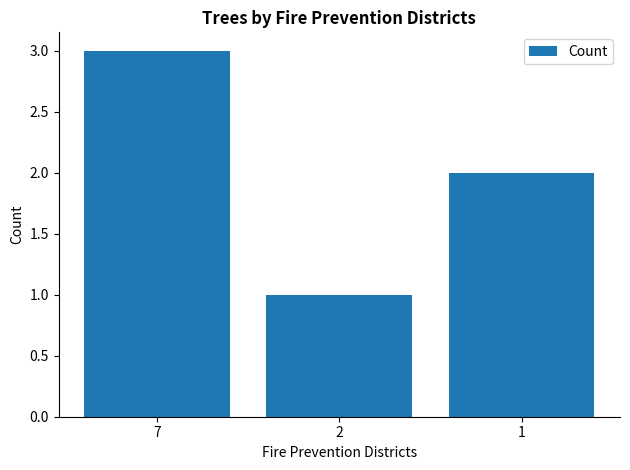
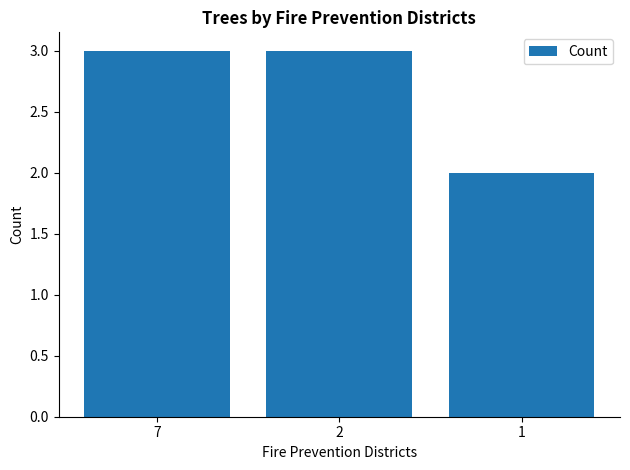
  {
    "7": 3,
-   "2": 1,
+   "2": 3,
    "1": 2
  }
